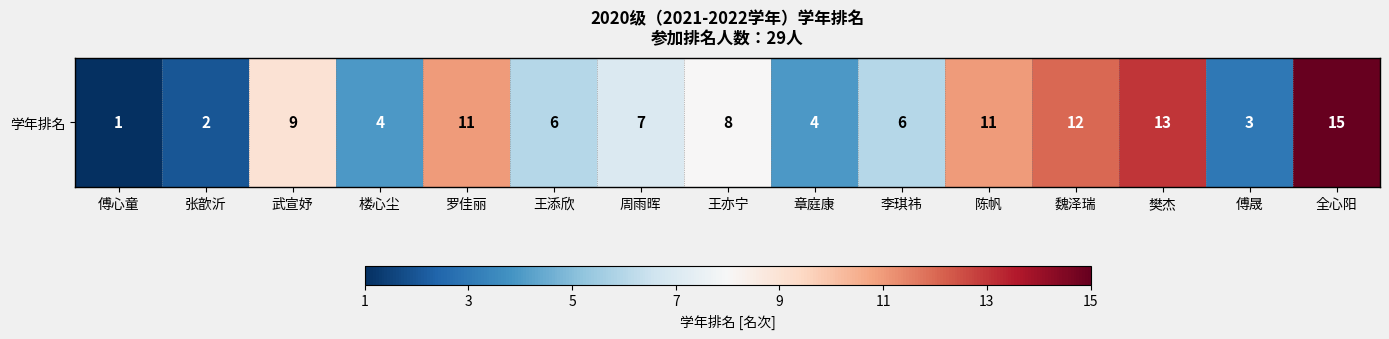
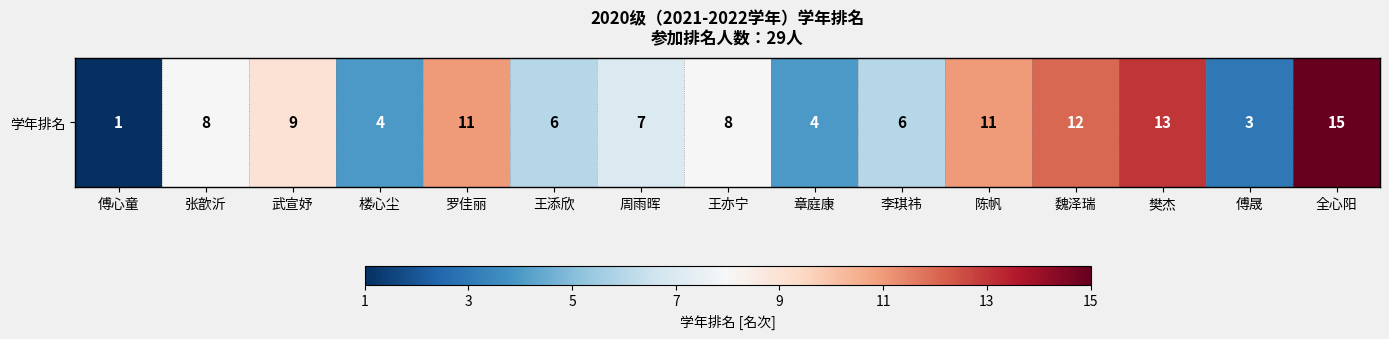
  {
    "学年排名": {
      "傅心童": 1,
-     "张歆沂": 2,
+     "张歆沂": 8,
      "武宣妤": 9,
      "楼心尘": 4,
      "罗佳丽": 11,
      "王添欣": 6,
      "周雨晖": 7,
      "王亦宁": 8,
      "章庭康": 4,
      "李琪祎": 6,
      "陈帆": 11,
      "魏泽瑞": 12,
      "樊杰": 13,
      "傅晟": 3,
      "全心阳": 15
    }
  }
